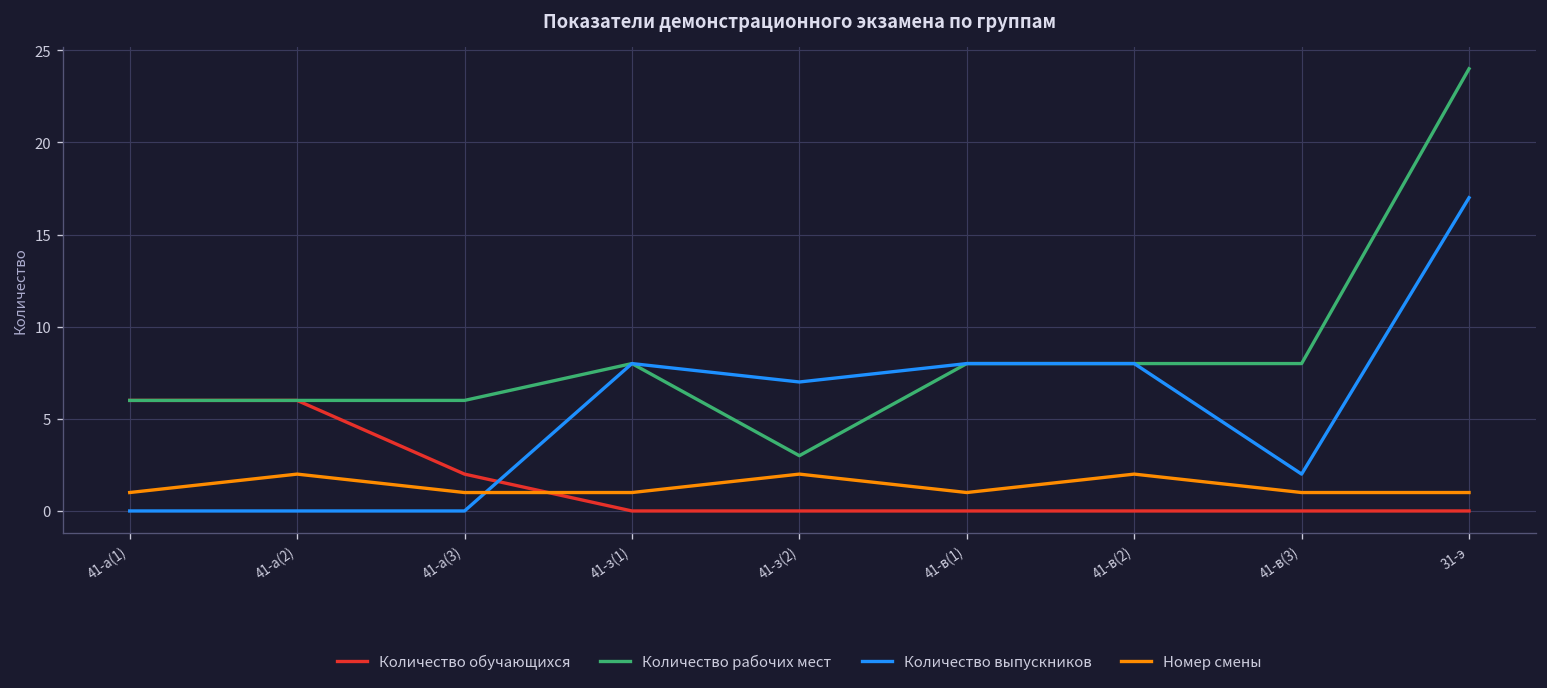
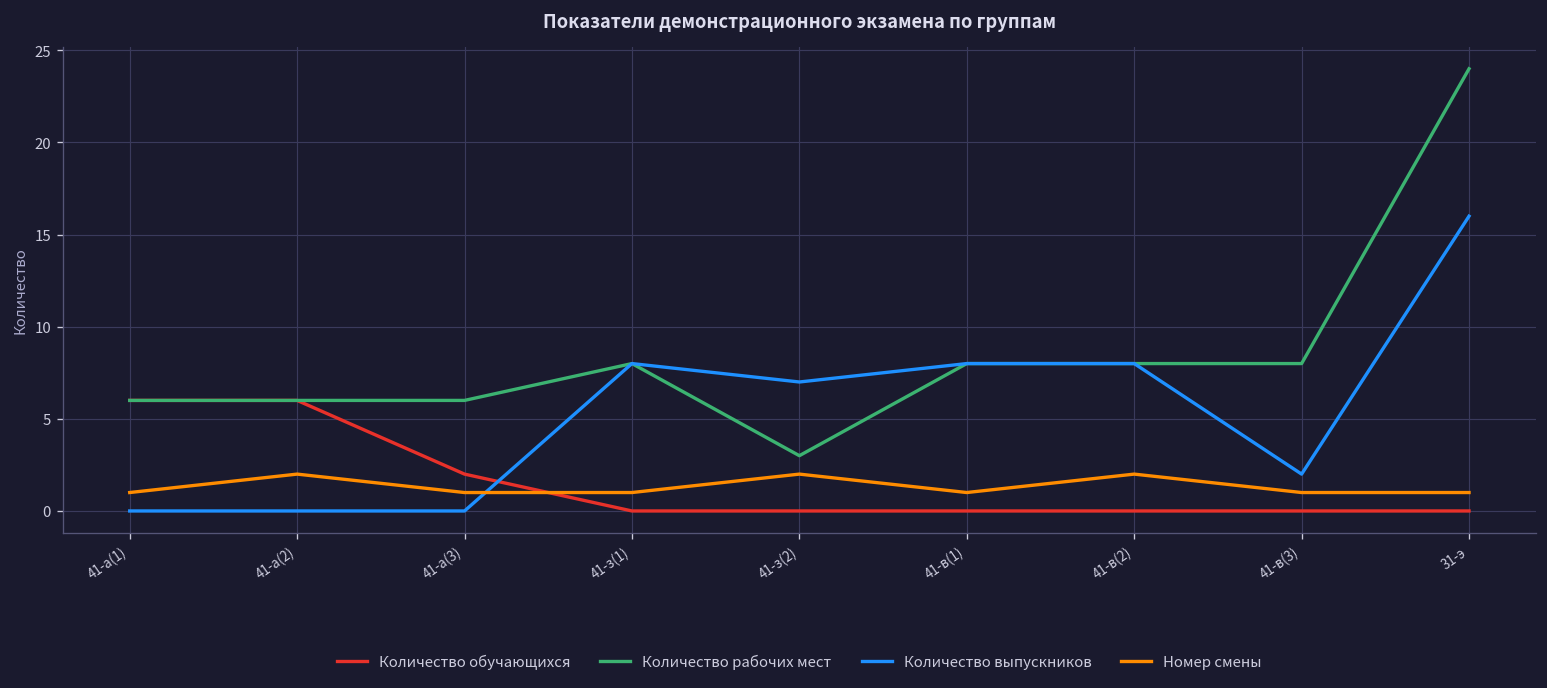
  {
    "Количество обучающихся": {
      "41-а(3)": 2,
      "41-з(1)": 0,
      "41-з(2)": 0,
      "41-в(1)": 0,
      "41-в(2)": 0,
      "41-в(3)": 0,
      "31-э": 0
    },
    "Количество рабочих мест": {
      "41-а(3)": 6,
      "41-з(2)": 3,
      "41-в(3)": 8,
      "31-э": 24
    },
    "Количество выпускников": {
      "41-а(1)": 0,
      "41-а(2)": 0,
      "41-а(3)": 0,
      "41-з(2)": 7,
      "41-в(3)": 2,
-     "31-э": 17
+     "31-э": 16
    },
    "Номер смены": {
      "41-а(1)": 1,
      "41-а(2)": 2,
      "41-а(3)": 1,
      "41-з(1)": 1,
      "41-з(2)": 2,
      "41-в(1)": 1,
      "41-в(2)": 2,
      "41-в(3)": 1,
      "31-э": 1
    }
  }
